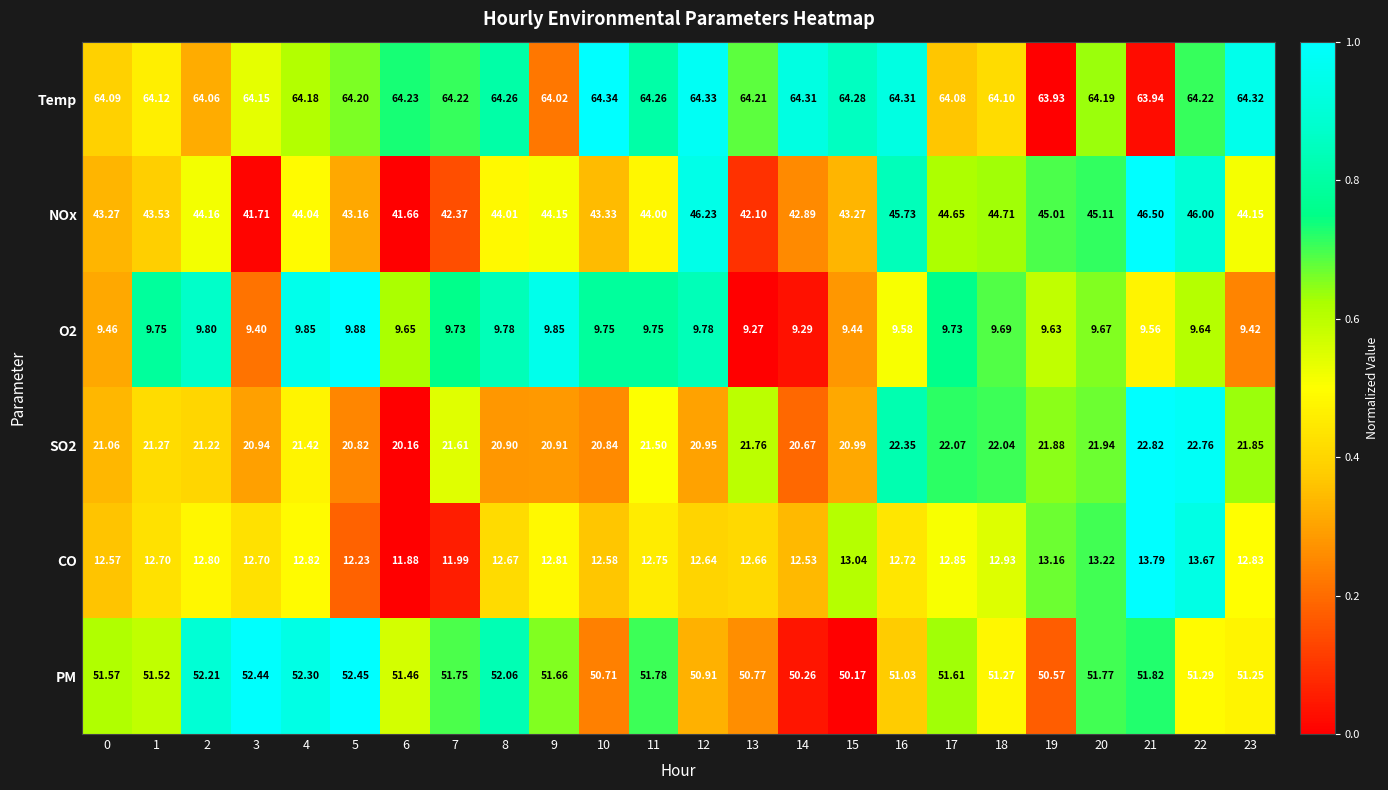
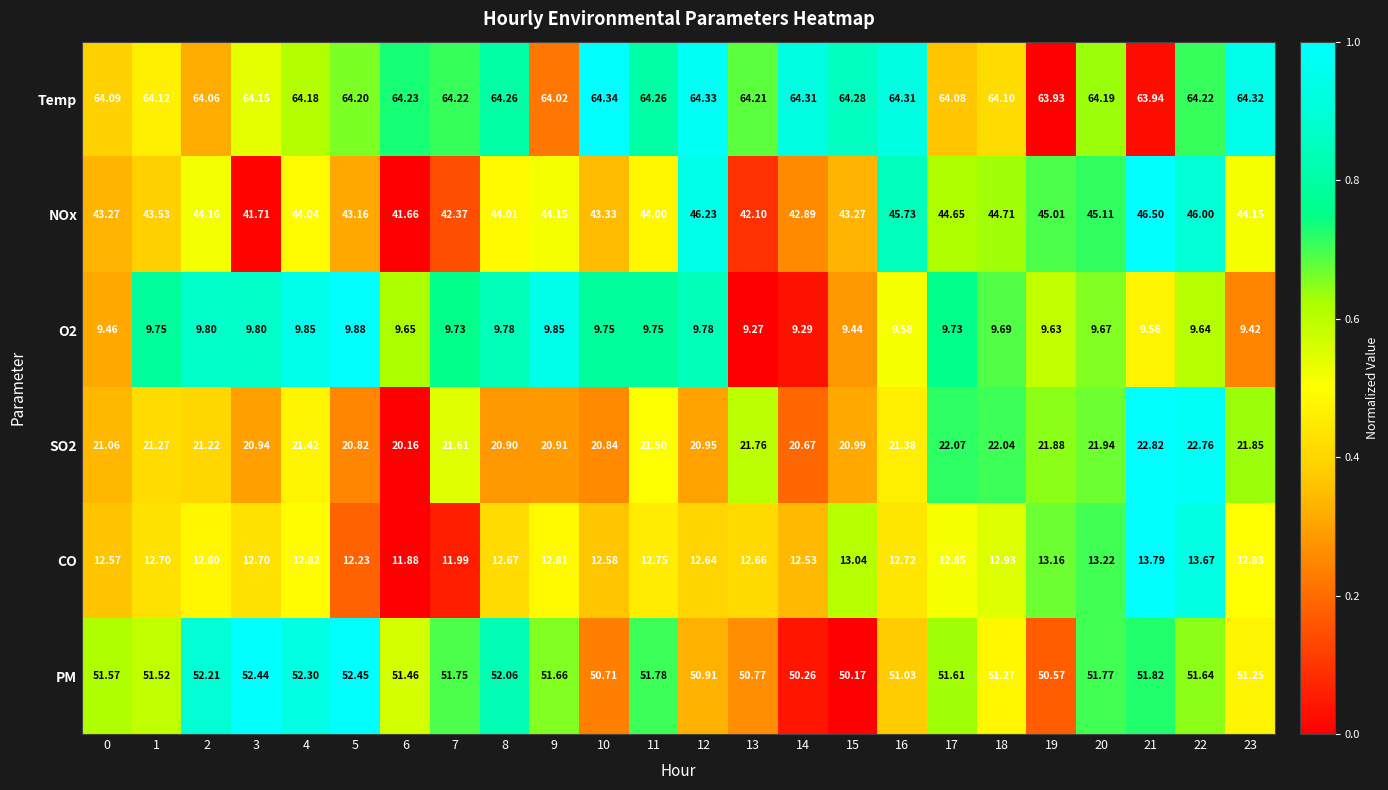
  {
    "Temp": {
      "0": 64.09,
      "1": 64.12,
      "2": 64.06,
      "3": 64.15,
      "4": 64.18,
      "5": 64.20,
      "6": 64.23,
      "7": 64.22,
      "8": 64.26,
      "9": 64.02,
      "10": 64.34,
      "11": 64.26,
      "12": 64.33,
      "13": 64.21,
      "14": 64.31,
      "15": 64.28,
      "16": 64.31,
      "17": 64.08,
      "18": 64.10,
      "19": 63.93,
      "20": 64.19,
      "21": 63.94,
      "22": 64.22,
      "23": 64.32
    },
    "NOx": {
      "0": 43.27,
      "1": 43.53,
      "2": 44.16,
      "3": 41.71,
      "4": 44.04,
      "5": 43.16,
      "6": 41.66,
      "7": 42.37,
      "8": 44.01,
      "9": 44.15,
      "10": 43.33,
      "11": 44.00,
      "12": 46.23,
      "13": 42.10,
      "14": 42.89,
      "15": 43.27,
      "16": 45.73,
      "17": 44.65,
      "18": 44.71,
      "19": 45.01,
      "20": 45.11,
      "21": 46.50,
      "22": 46.00,
      "23": 44.15
    },
    "O2": {
      "0": 9.46,
      "1": 9.75,
      "2": 9.80,
-     "3": 9.40,
+     "3": 9.80,
      "4": 9.85,
      "5": 9.88,
      "6": 9.65,
      "7": 9.73,
      "8": 9.78,
      "9": 9.85,
      "10": 9.75,
      "11": 9.75,
      "12": 9.78,
      "13": 9.27,
      "14": 9.29,
      "15": 9.44,
      "16": 9.58,
      "17": 9.73,
      "18": 9.69,
      "19": 9.63,
      "20": 9.67,
      "21": 9.56,
      "22": 9.64,
      "23": 9.42
    },
    "SO2": {
      "0": 21.06,
      "1": 21.27,
      "2": 21.22,
      "3": 20.94,
      "4": 21.42,
      "5": 20.82,
      "6": 20.16,
      "7": 21.61,
      "8": 20.90,
      "9": 20.91,
      "10": 20.84,
      "11": 21.50,
      "12": 20.95,
      "13": 21.76,
      "14": 20.67,
      "15": 20.99,
-     "16": 22.35,
+     "16": 21.38,
      "17": 22.07,
      "18": 22.04,
      "19": 21.88,
      "20": 21.94,
      "21": 22.82,
      "22": 22.76,
      "23": 21.85
    },
    "CO": {
      "0": 12.57,
      "1": 12.70,
      "2": 12.80,
      "3": 12.70,
      "4": 12.82,
      "5": 12.23,
      "6": 11.88,
      "7": 11.99,
      "8": 12.67,
      "9": 12.81,
      "10": 12.58,
      "11": 12.75,
      "12": 12.64,
      "13": 12.66,
      "14": 12.53,
      "15": 13.04,
      "16": 12.72,
      "17": 12.85,
      "18": 12.93,
      "19": 13.16,
      "20": 13.22,
      "21": 13.79,
      "22": 13.67,
      "23": 12.83
    },
    "PM": {
      "0": 51.57,
      "1": 51.52,
      "2": 52.21,
      "3": 52.44,
      "4": 52.30,
      "5": 52.45,
      "6": 51.46,
      "7": 51.75,
      "8": 52.06,
      "9": 51.66,
      "10": 50.71,
      "11": 51.78,
      "12": 50.91,
      "13": 50.77,
      "14": 50.26,
      "15": 50.17,
      "16": 51.03,
      "17": 51.61,
      "18": 51.27,
      "19": 50.57,
      "20": 51.77,
      "21": 51.82,
-     "22": 51.29,
+     "22": 51.64,
      "23": 51.25
    }
  }
